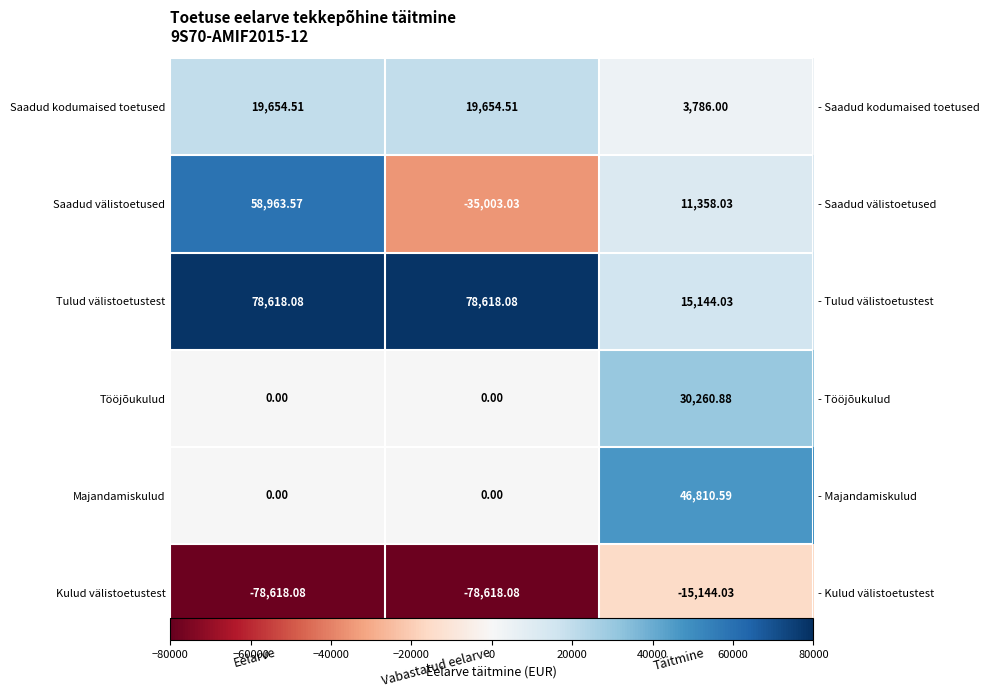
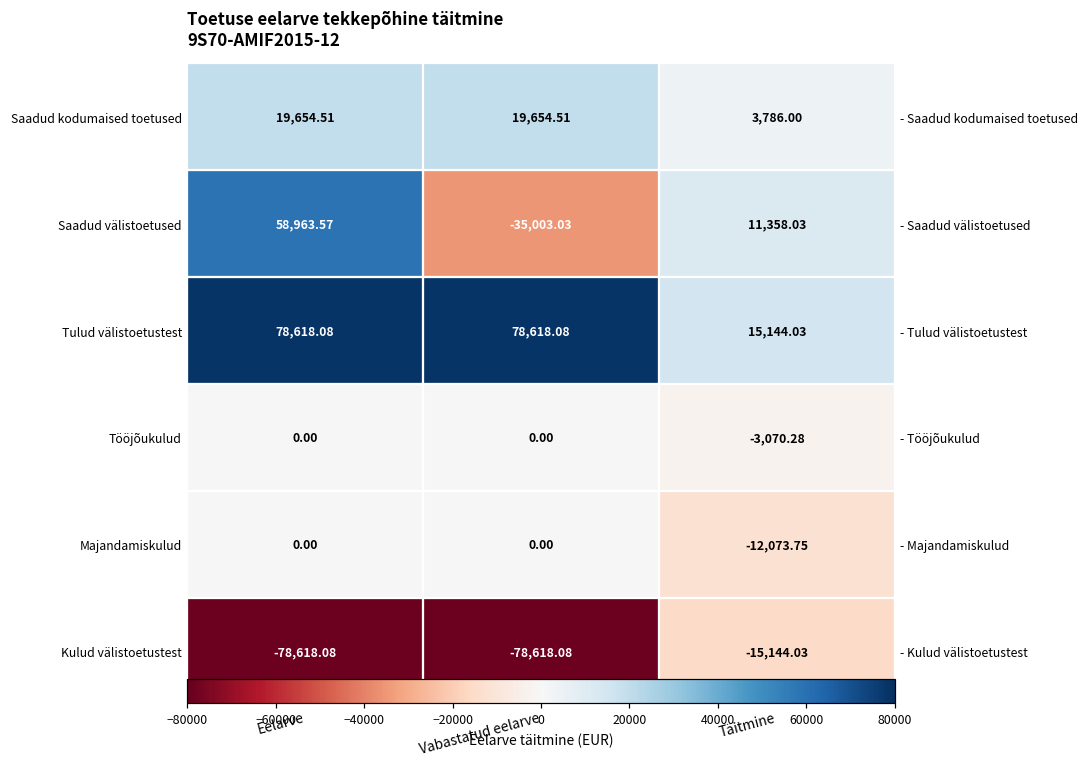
  {
    "Saadud kodumaised toetused": {
      "Eelarve": "19,654.51",
      "Vabastatud eelarve": "19,654.51",
      "Täitmine": "3,786.00"
    },
    "Saadud välistoetused": {
      "Eelarve": "58,963.57",
      "Vabastatud eelarve": "-35,003.03",
      "Täitmine": "11,358.03"
    },
    "Tulud välistoetustest": {
      "Eelarve": "78,618.08",
      "Vabastatud eelarve": "78,618.08",
      "Täitmine": "15,144.03"
    },
    "Tööjõukulud": {
      "Eelarve": "0.00",
      "Vabastatud eelarve": "0.00",
-     "Täitmine": "30,260.88"
+     "Täitmine": "-3,070.28"
    },
    "Majandamiskulud": {
      "Eelarve": "0.00",
      "Vabastatud eelarve": "0.00",
-     "Täitmine": "46,810.59"
+     "Täitmine": "-12,073.75"
    },
    "Kulud välistoetustest": {
      "Eelarve": "-78,618.08",
      "Vabastatud eelarve": "-78,618.08",
      "Täitmine": "-15,144.03"
    }
  }
